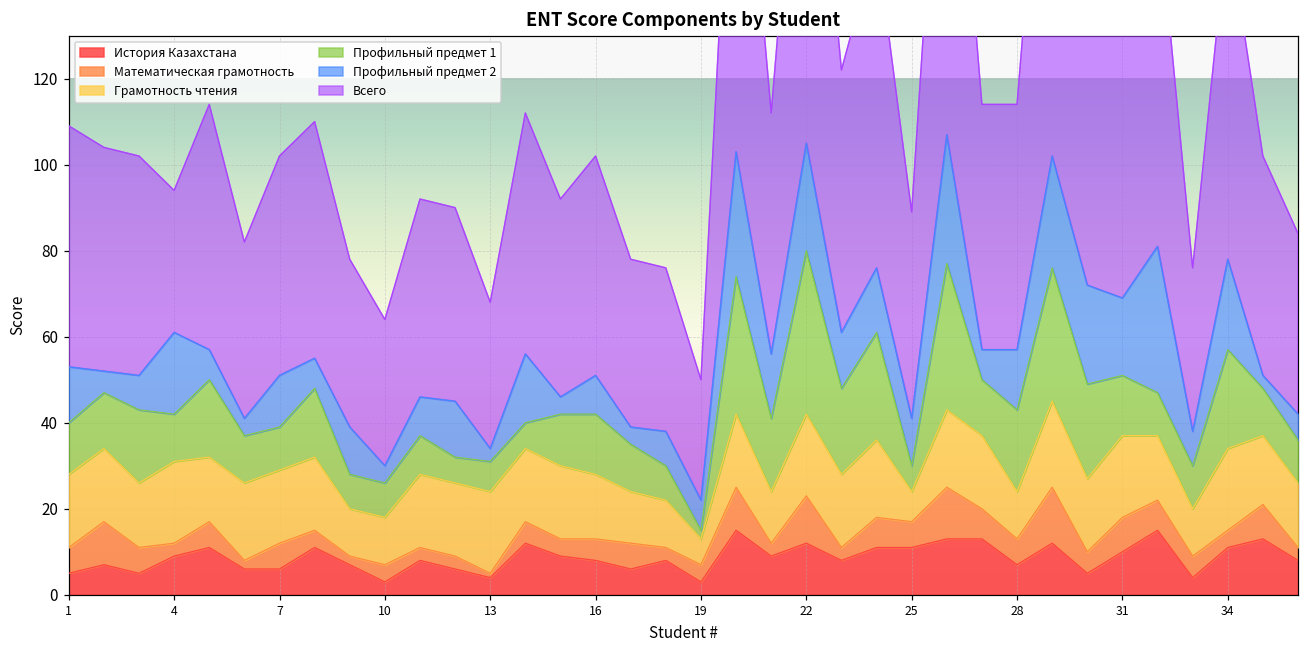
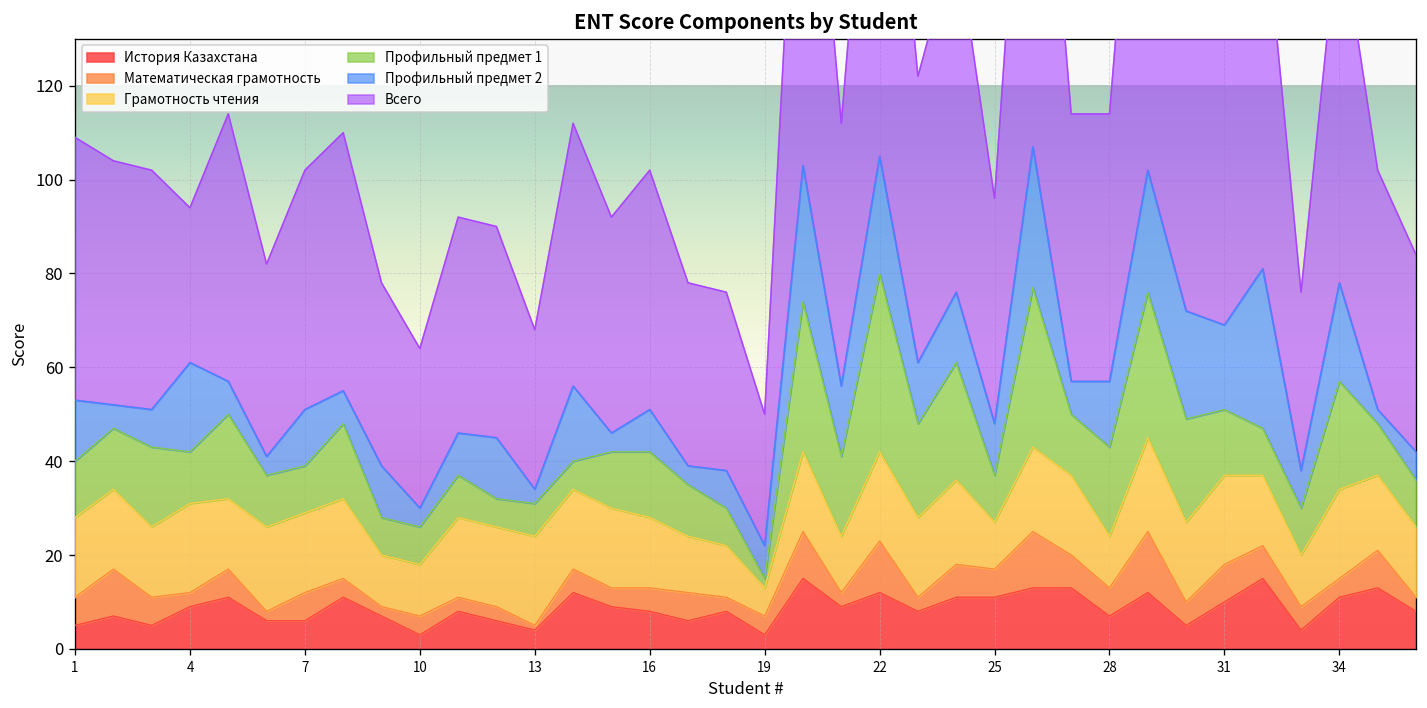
  {
    "История Казахстана": {
      "1": 5,
      "4": 9,
      "7": 6,
      "10": 3,
      "13": 4,
      "16": 8,
      "19": 3,
      "22": 12,
      "25": 11,
      "28": 7,
      "31": 10,
      "34": 11
    },
    "Математическая грамотность": {
      "1": 11,
      "4": 12,
      "7": 12,
      "10": 7,
      "13": 5,
      "16": 13,
      "19": 7,
      "22": 23,
      "25": 17,
      "28": 13,
      "31": 18,
      "34": 15
    },
    "Грамотность чтения": {
      "1": 17,
      "4": 19,
      "7": 17,
      "10": 11,
      "13": 19,
      "16": 15,
      "19": 6,
      "22": 19,
-     "25": 7,
+     "25": 10,
      "28": 11,
      "31": 19,
      "34": 19
    },
    "Профильный предмет 1": {
      "1": 12,
      "4": 11,
      "7": 10,
      "10": 8,
      "13": 7,
      "16": 14,
      "19": 2,
      "22": 38,
-     "25": 6,
+     "25": 10,
      "28": 19,
      "31": 14,
      "34": 23
    },
    "Профильный предмет 2": {
      "1": 13,
      "4": 19,
      "7": 12,
      "10": 4,
      "13": 3,
      "16": 9,
      "19": 7,
      "22": 25,
      "25": 11,
      "28": 14,
      "31": 18,
      "34": 21
    },
    "Всего": {
      "1": 56,
      "4": 33,
      "7": 51,
      "10": 34,
      "13": 34,
      "16": 51,
      "19": 28,
      "25": 48,
      "28": 57
    }
  }
